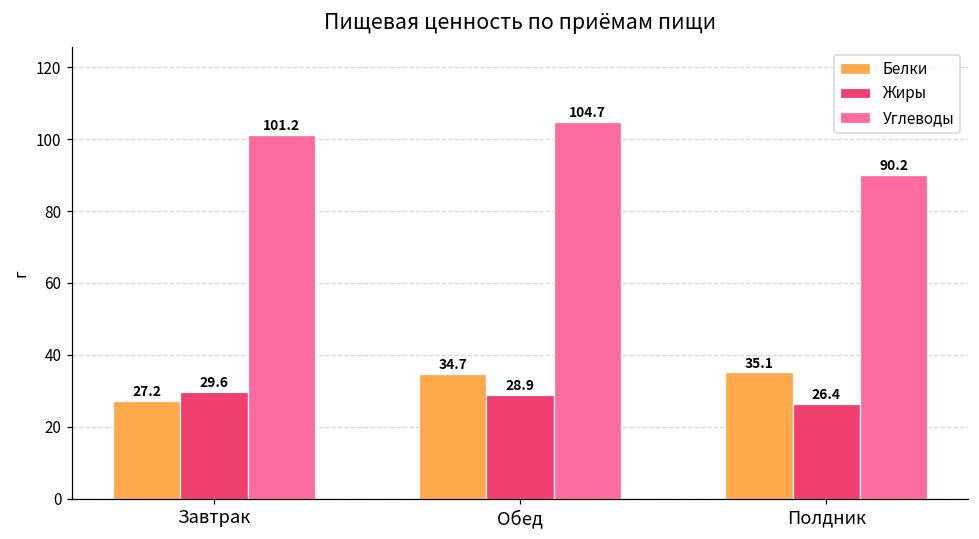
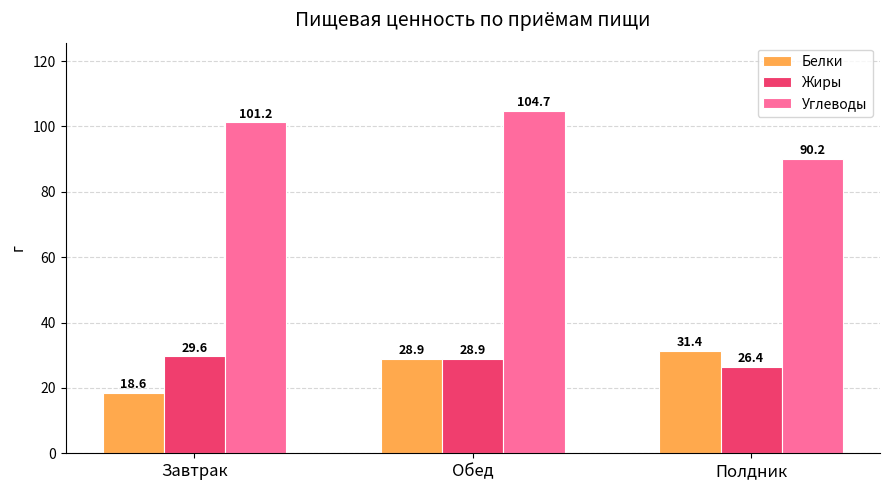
  {
    "Белки": {
-     "Завтрак": 27.2,
-     "Обед": 34.7,
-     "Полдник": 35.1
+     "Завтрак": 18.6,
+     "Обед": 28.9,
+     "Полдник": 31.4
    },
    "Жиры": {
      "Завтрак": 29.6,
      "Обед": 28.9,
      "Полдник": 26.4
    },
    "Углеводы": {
      "Завтрак": 101.2,
      "Обед": 104.7,
      "Полдник": 90.2
    }
  }
